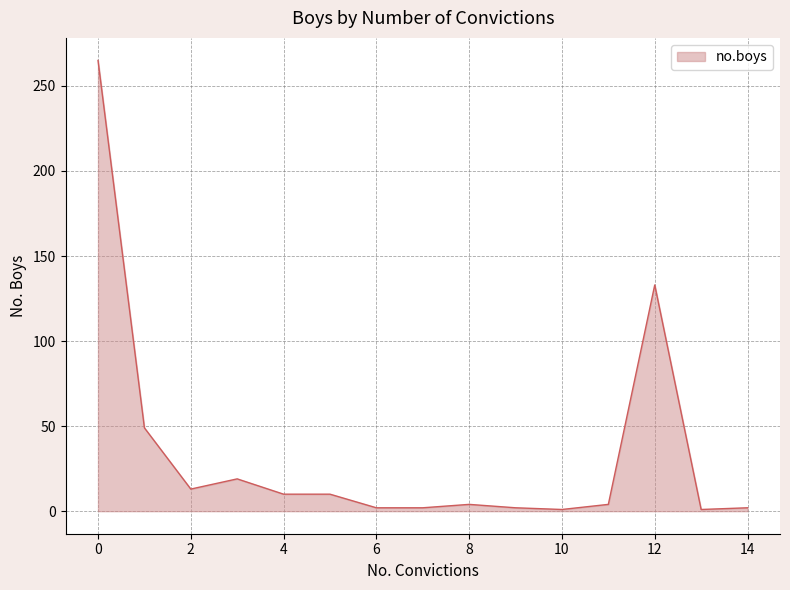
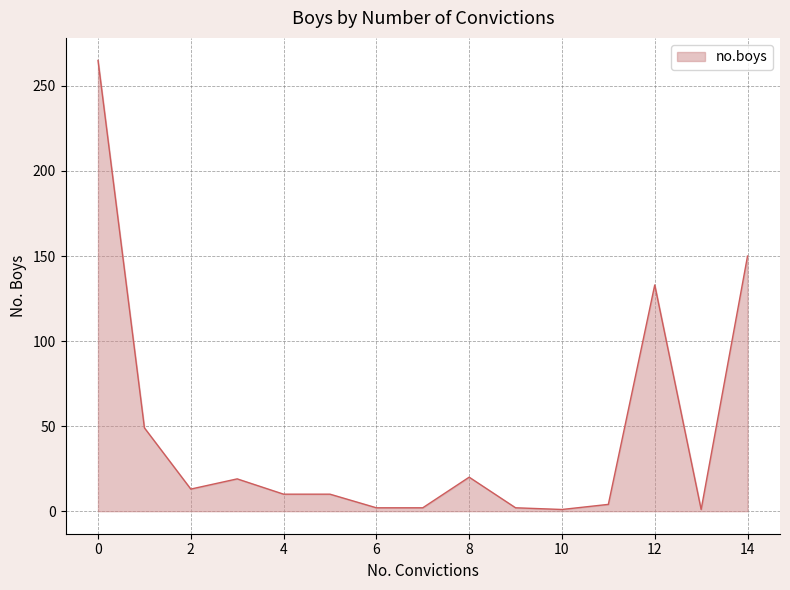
  {
    "0": 265,
    "2": 13,
    "4": 10,
    "6": 2,
-   "8": 4,
+   "8": 20,
    "10": 1,
    "12": 133,
-   "14": 2
+   "14": 150
  }
